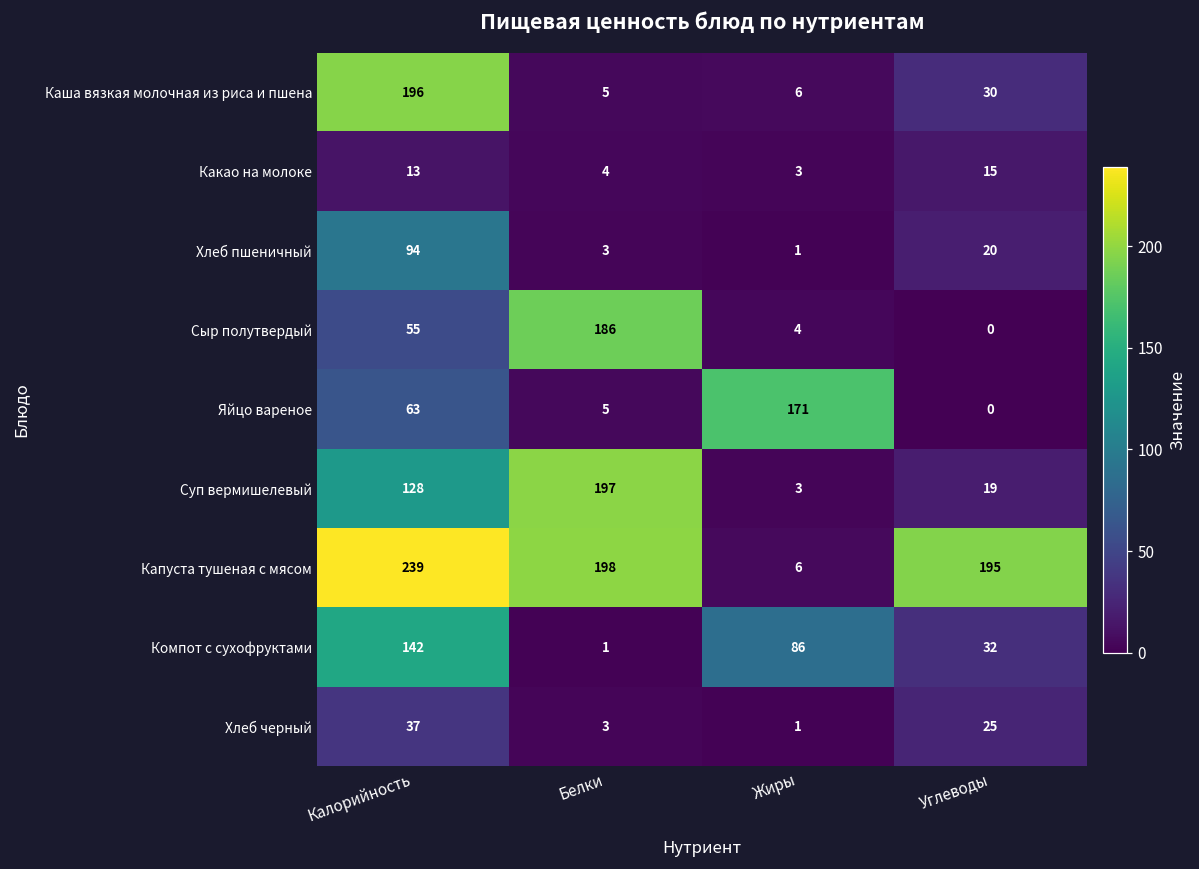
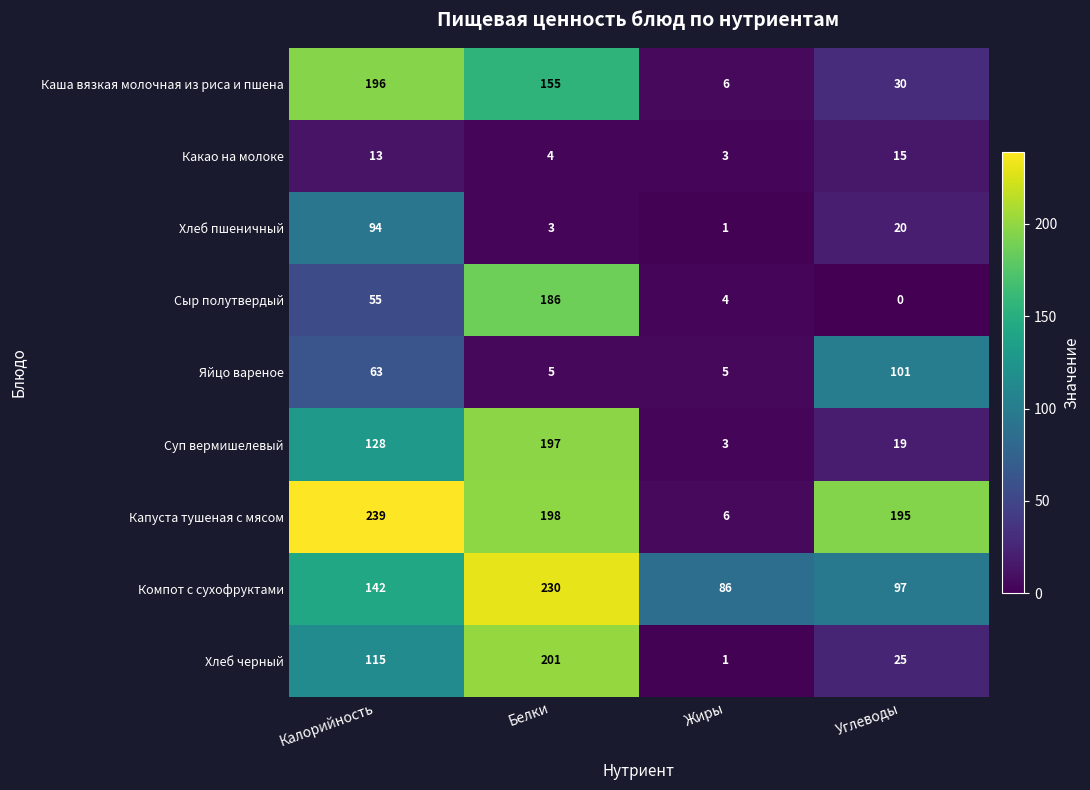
  {
    "Каша вязкая молочная из риса и пшена": {
      "Калорийность": 196,
-     "Белки": 5,
+     "Белки": 155,
      "Жиры": 6,
      "Углеводы": 30
    },
    "Какао на молоке": {
      "Калорийность": 13,
      "Белки": 4,
      "Жиры": 3,
      "Углеводы": 15
    },
    "Хлеб пшеничный": {
      "Калорийность": 94,
      "Белки": 3,
      "Жиры": 1,
      "Углеводы": 20
    },
    "Сыр полутвердый": {
      "Калорийность": 55,
      "Белки": 186,
      "Жиры": 4,
      "Углеводы": 0
    },
    "Яйцо вареное": {
      "Калорийность": 63,
      "Белки": 5,
-     "Жиры": 171,
-     "Углеводы": 0
+     "Жиры": 5,
+     "Углеводы": 101
    },
    "Суп вермишелевый": {
      "Калорийность": 128,
      "Белки": 197,
      "Жиры": 3,
      "Углеводы": 19
    },
    "Капуста тушеная с мясом": {
      "Калорийность": 239,
      "Белки": 198,
      "Жиры": 6,
      "Углеводы": 195
    },
    "Компот с сухофруктами": {
      "Калорийность": 142,
-     "Белки": 1,
+     "Белки": 230,
      "Жиры": 86,
-     "Углеводы": 32
+     "Углеводы": 97
    },
    "Хлеб черный": {
-     "Калорийность": 37,
-     "Белки": 3,
+     "Калорийность": 115,
+     "Белки": 201,
      "Жиры": 1,
      "Углеводы": 25
    }
  }
